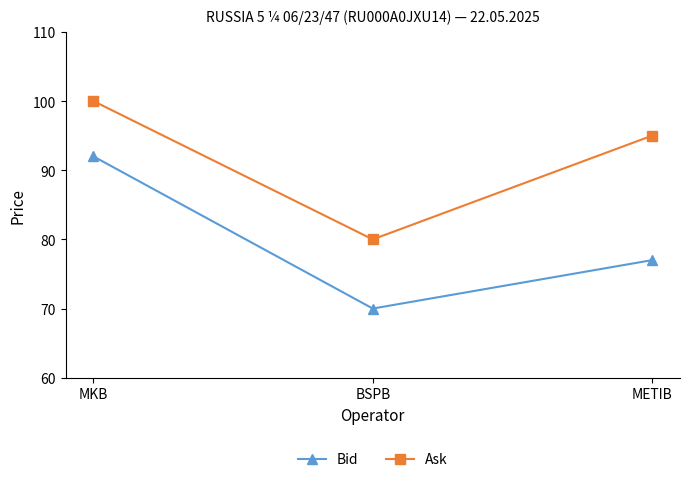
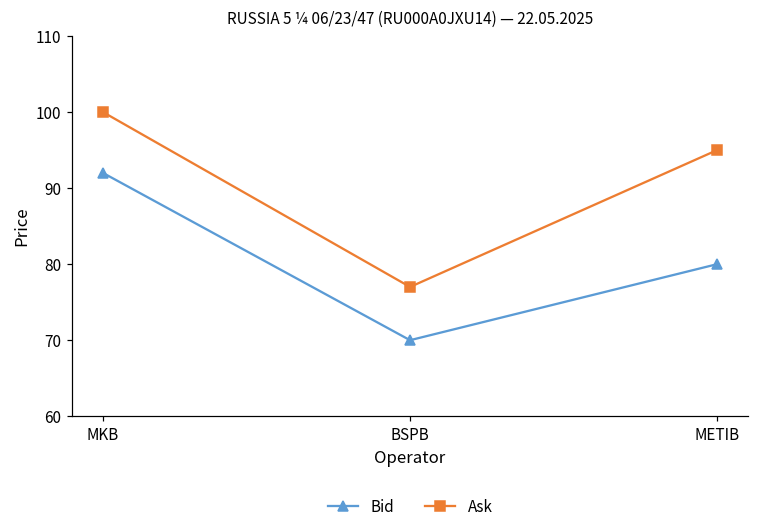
  {
    "Bid": {
      "MKB": 92,
      "BSPB": 70,
-     "METIB": 77
+     "METIB": 80
    },
    "Ask": {
      "MKB": 100,
-     "BSPB": 80,
+     "BSPB": 77,
      "METIB": 95
    }
  }
